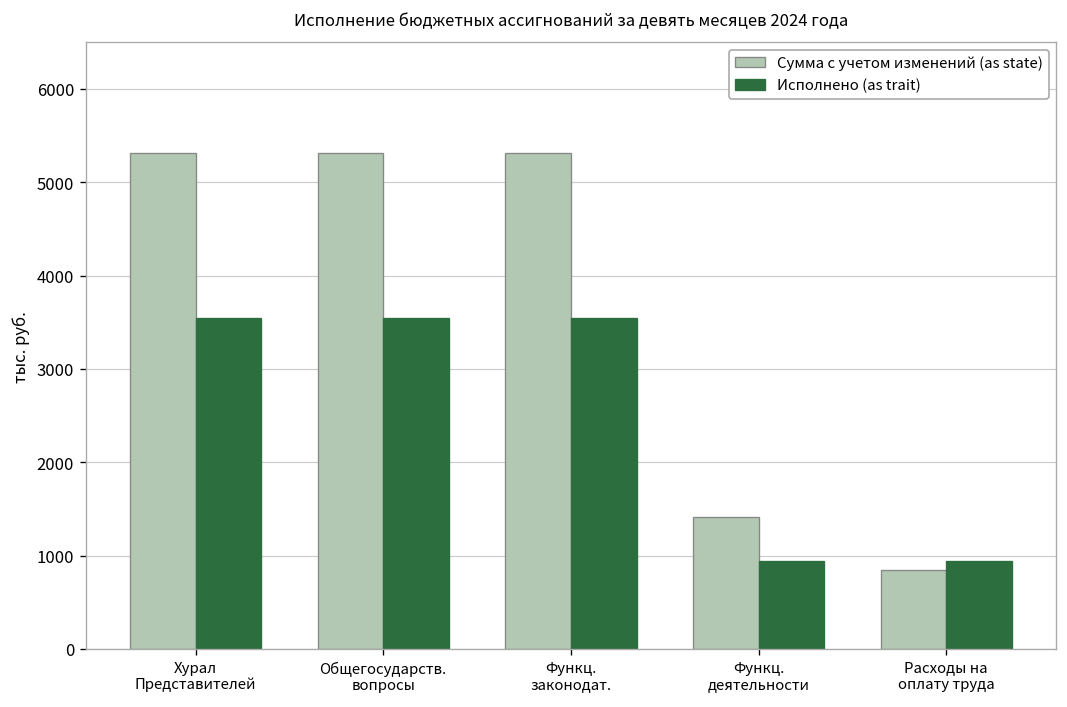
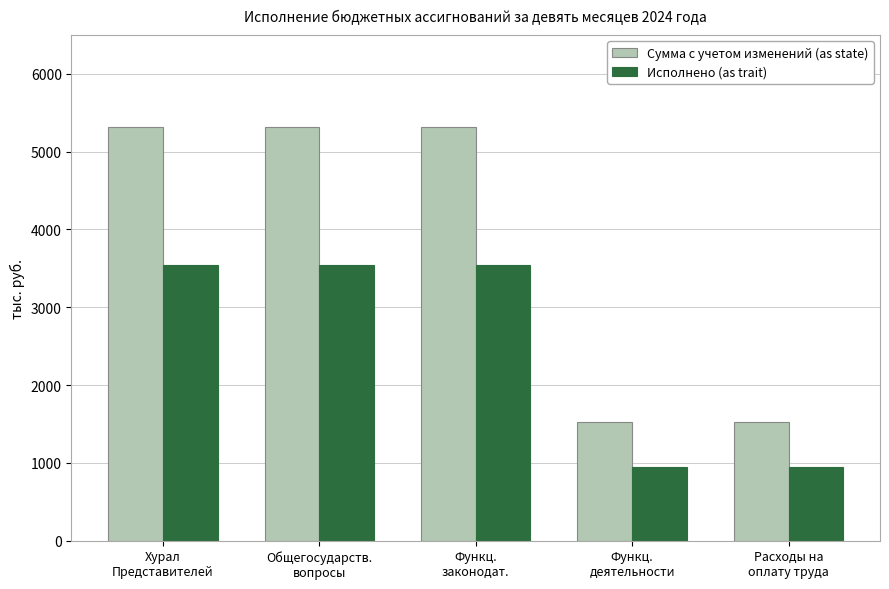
  {
    "Сумма с учетом изменений (as state)": {
      "Хурал Представителей": 5300,
      "Общегосударств. вопросы": 5300,
      "Функц. законодат.": 5300,
-     "Функц. деятельности": 1400,
-     "Расходы на оплату труда": 800
+     "Функц. деятельности": 1500,
+     "Расходы на оплату труда": 1500
    },
    "Исполнено (as trait)": {
      "Хурал Представителей": 3500,
      "Общегосударств. вопросы": 3500,
      "Функц. законодат.": 3500,
      "Функц. деятельности": 900,
      "Расходы на оплату труда": 900
    }
  }
